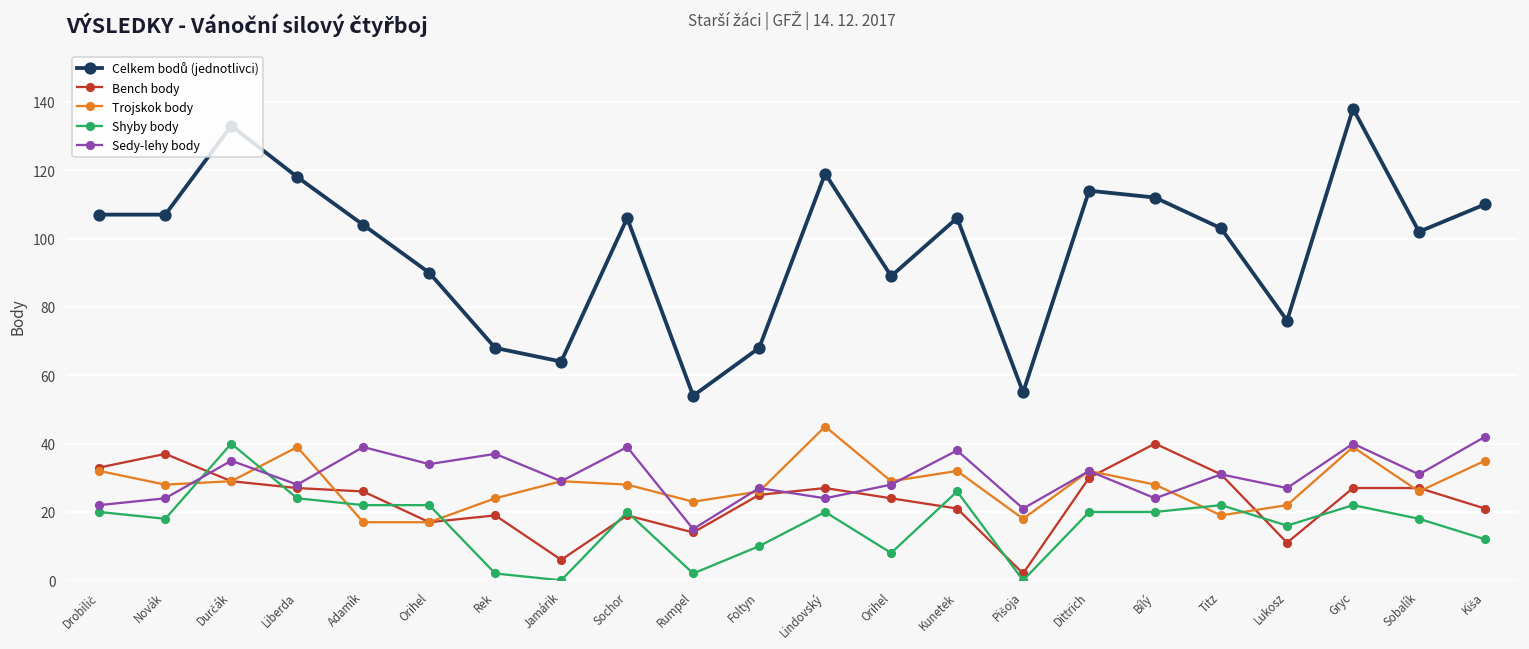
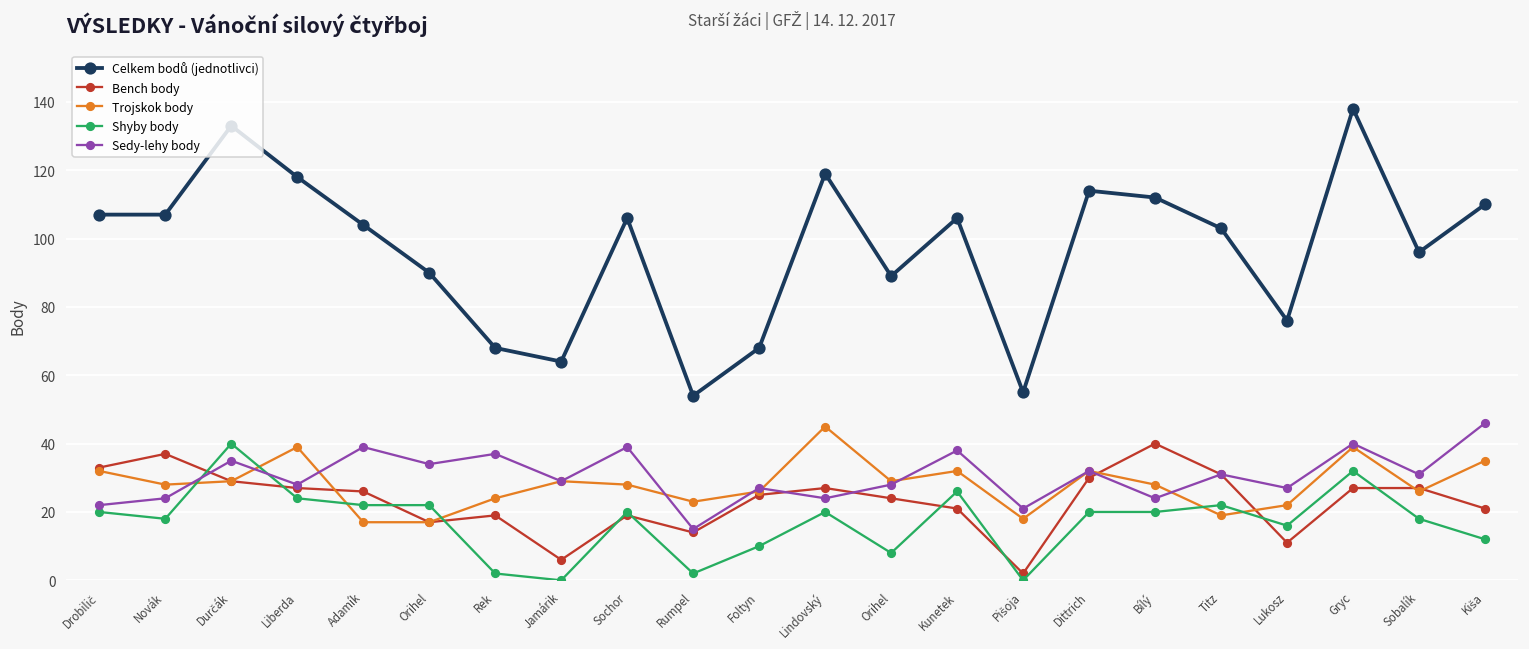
  {
    "Celkem bodů (jednotlivci)": {
      "Drobilič": 107,
      "Novák": 107,
      "Liberda": 118,
      "Adamík": 104,
      "Rek": 68,
      "Jamárik": 64,
      "Sochor": 106,
      "Rumpel": 54,
      "Foltyn": 68,
      "Lindovský": 119,
      "Kunetek": 106,
      "Pišoja": 55,
      "Dittrich": 114,
      "Bílý": 112,
      "Titz": 103,
      "Lukosz": 76,
      "Gryc": 138,
-     "Sobalík": 102,
+     "Sobalík": 96,
      "Kiša": 110
    },
    "Bench body": {
      "Drobilič": 33,
      "Novák": 37,
      "Liberda": 27,
      "Adamík": 26,
      "Rek": 19,
      "Jamárik": 6,
      "Sochor": 19,
      "Rumpel": 14,
      "Foltyn": 25,
      "Lindovský": 27,
      "Kunetek": 21,
      "Pišoja": 2,
      "Dittrich": 30,
      "Bílý": 40,
      "Lukosz": 11,
      "Gryc": 27,
      "Sobalík": 27,
      "Kiša": 21
    },
    "Trojskok body": {
      "Drobilič": 32,
      "Novák": 28,
      "Liberda": 39,
      "Adamík": 17,
      "Rek": 24,
      "Sochor": 28,
      "Rumpel": 23,
      "Foltyn": 26,
      "Lindovský": 45,
      "Kunetek": 32,
      "Pišoja": 18,
      "Bílý": 28,
      "Titz": 19,
      "Lukosz": 22,
      "Gryc": 39,
      "Sobalík": 26,
      "Kiša": 35
    },
    "Shyby body": {
      "Drobilič": 20,
      "Novák": 18,
      "Durčák": 40,
      "Liberda": 24,
      "Adamík": 22,
      "Rek": 2,
      "Jamárik": 0,
      "Sochor": 20,
      "Rumpel": 2,
      "Foltyn": 10,
      "Lindovský": 20,
      "Kunetek": 26,
      "Pišoja": 0,
      "Dittrich": 20,
      "Bílý": 20,
      "Titz": 22,
      "Lukosz": 16,
-     "Gryc": 22,
+     "Gryc": 32,
      "Sobalík": 18,
      "Kiša": 12
    },
    "Sedy-lehy body": {
      "Drobilič": 22,
      "Novák": 24,
      "Durčák": 35,
      "Liberda": 28,
      "Adamík": 39,
      "Rek": 37,
      "Sochor": 39,
      "Rumpel": 15,
      "Foltyn": 27,
      "Lindovský": 24,
      "Kunetek": 38,
      "Pišoja": 21,
      "Bílý": 24,
      "Lukosz": 27,
      "Gryc": 40,
      "Sobalík": 31,
-     "Kiša": 42
+     "Kiša": 46
    }
  }
